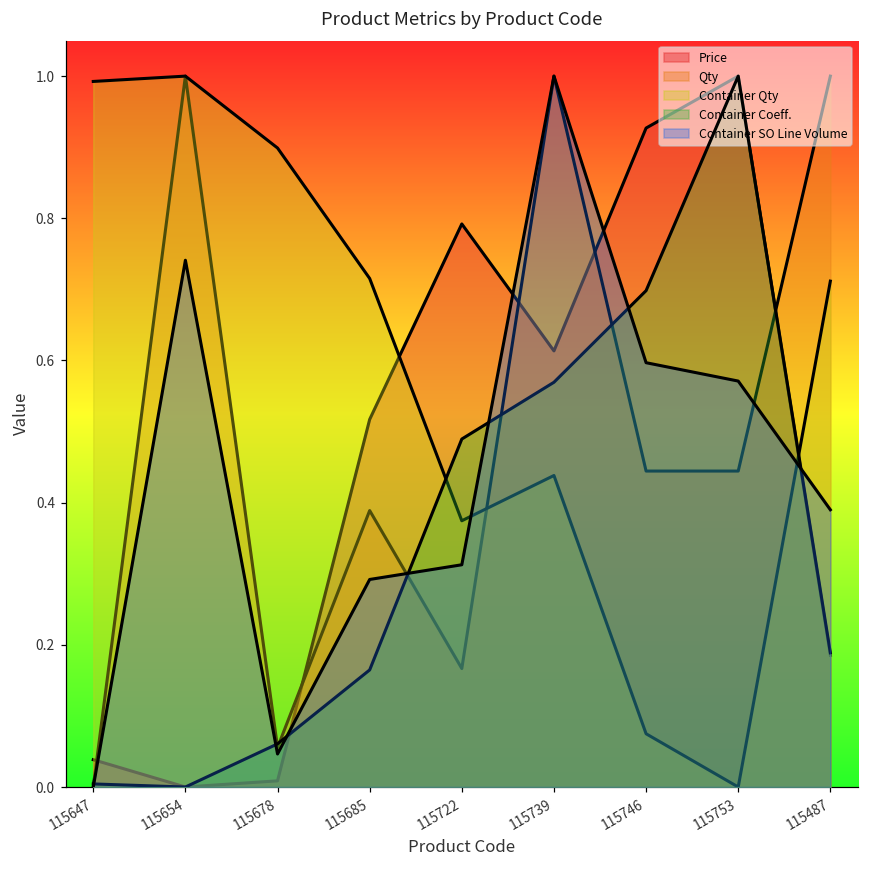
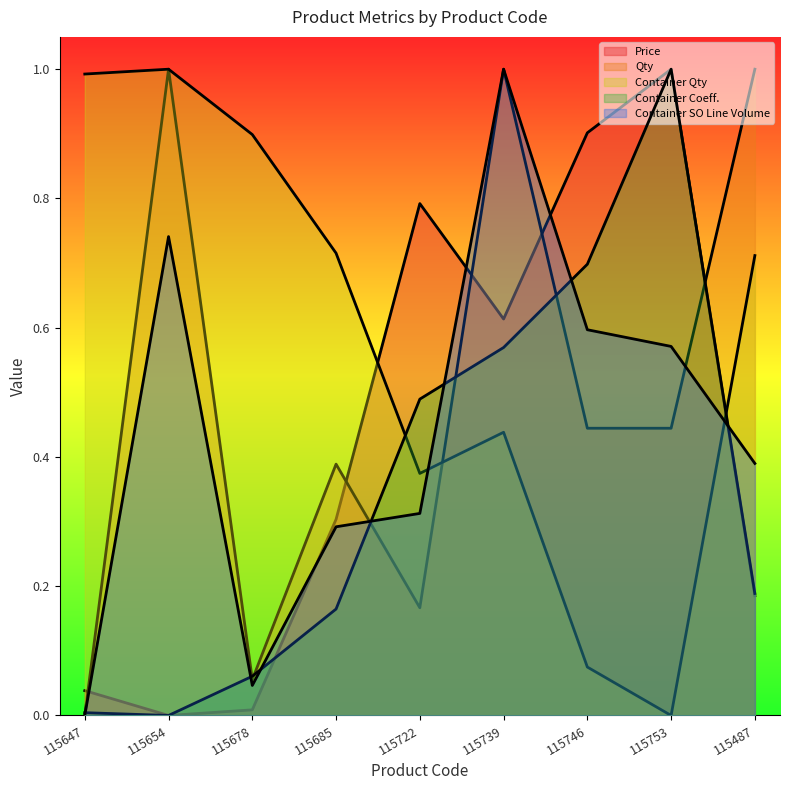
  {
    "Price": {
      "115647": 0.04,
      "115678": 0.01,
-     "115685": 0.52,
+     "115685": 0.30,
      "115722": 0.79,
      "115739": 0.61,
-     "115746": 0.93
+     "115746": 0.90
    },
    "Container Coeff.": {
      "115647": 0.00,
      "115678": 0.06,
      "115685": 0.16,
      "115722": 0.49,
      "115739": 0.57,
      "115746": 0.70
    },
    "Container SO Line Volume": {
      "115654": 0.74,
      "115678": 0.05,
      "115685": 0.29,
      "115722": 0.31,
      "115746": 0.60,
      "115753": 0.57,
      "115487": 0.39
    }
  }
